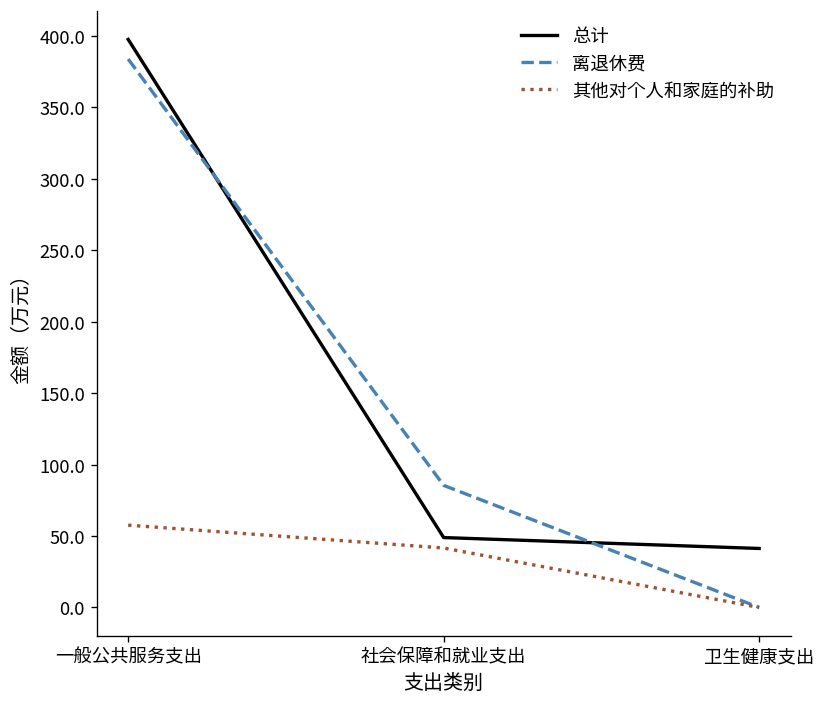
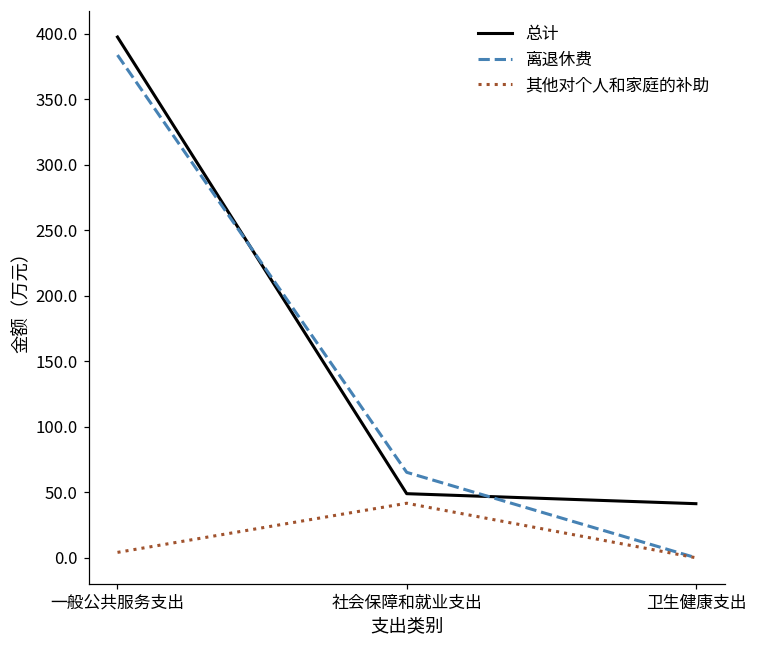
  {
    "总计": {
      "一般公共服务支出": 397,
      "社会保障和就业支出": 49,
      "卫生健康支出": 41
    },
    "离退休费": {
      "一般公共服务支出": 384,
-     "社会保障和就业支出": 85
+     "社会保障和就业支出": 65
    },
    "其他对个人和家庭的补助": {
-     "一般公共服务支出": 58,
+     "一般公共服务支出": 4,
      "社会保障和就业支出": 42
    }
  }
